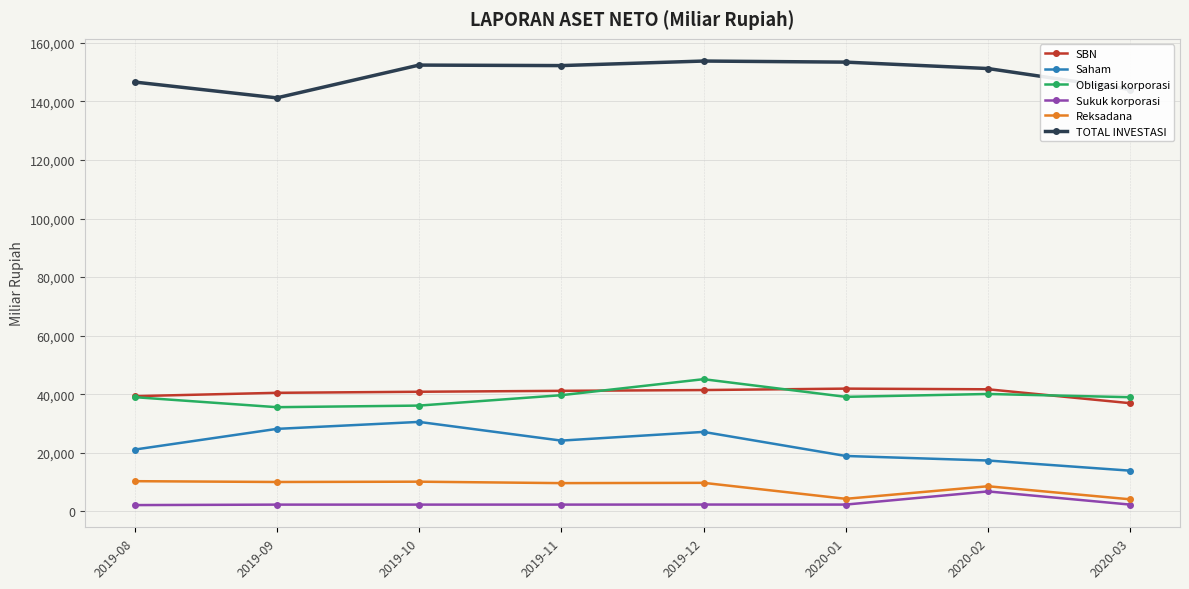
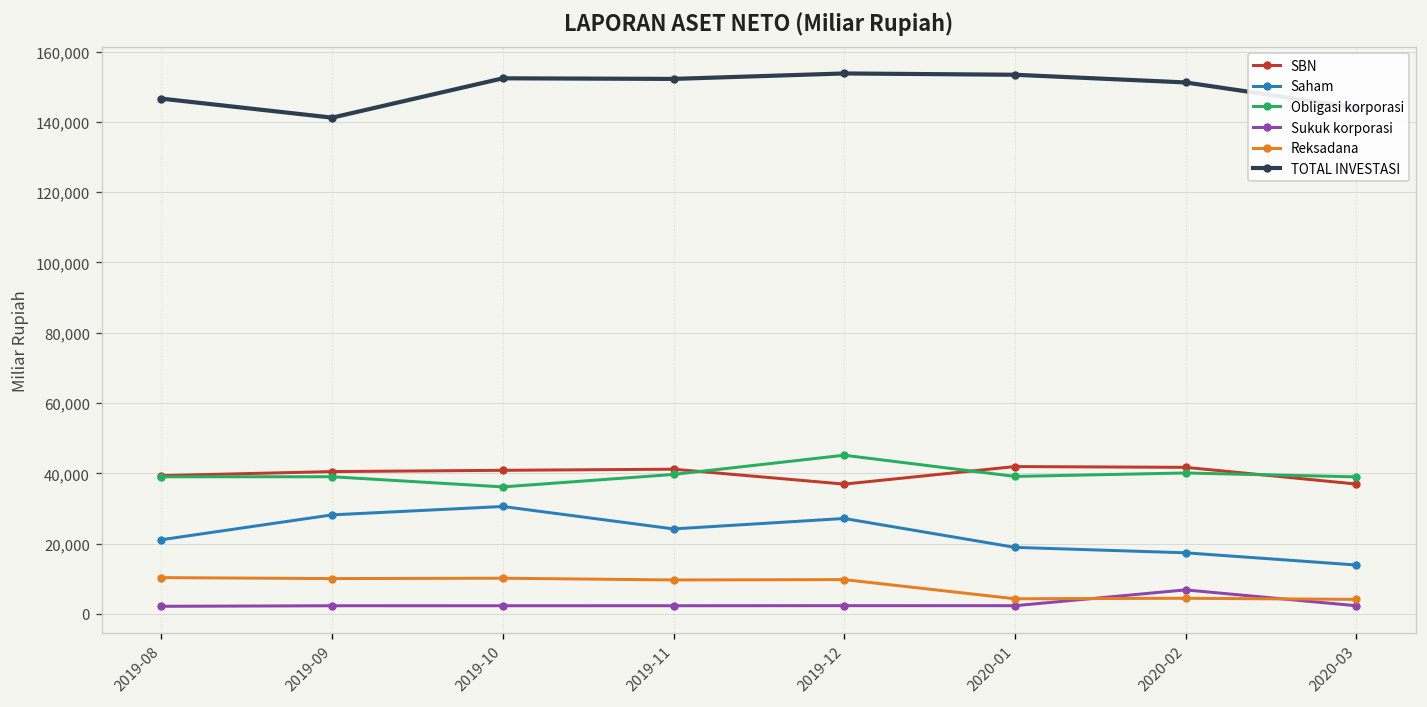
  {
    "SBN": {
      "2019-09": "40,000",
      "2019-10": "41,000",
      "2019-11": "41,000",
-     "2019-12": "41,000",
+     "2019-12": "37,000",
      "2020-01": "42,000",
      "2020-02": "42,000",
      "2020-03": "37,000"
    },
    "Saham": {
      "2019-08": "21,000",
      "2019-09": "28,000",
      "2019-10": "31,000",
      "2019-11": "24,000",
      "2019-12": "27,000",
      "2020-01": "19,000",
      "2020-02": "17,000",
      "2020-03": "14,000"
    },
    "Obligasi korporasi": {
-     "2019-09": "36,000",
+     "2019-09": "39,000",
      "2019-10": "36,000",
      "2019-11": "40,000",
      "2019-12": "45,000",
      "2020-01": "39,000",
      "2020-02": "40,000",
      "2020-03": "39,000"
    },
    "Sukuk korporasi": {
      "2019-08": "2,000",
      "2019-09": "2,000",
      "2019-10": "2,000",
      "2019-11": "2,000",
      "2019-12": "2,000",
      "2020-01": "2,000",
      "2020-02": "7,000",
      "2020-03": "2,000"
    },
    "Reksadana": {
      "2019-08": "10,000",
      "2019-09": "10,000",
      "2019-10": "10,000",
      "2019-11": "10,000",
      "2019-12": "10,000",
      "2020-01": "4,000",
-     "2020-02": "9,000",
+     "2020-02": "4,000",
      "2020-03": "4,000"
    },
    "TOTAL INVESTASI": {
      "2019-08": "147,000",
      "2019-09": "141,000",
      "2019-10": "152,000",
      "2019-11": "152,000",
      "2019-12": "154,000",
      "2020-01": "153,000",
      "2020-02": "151,000"
    }
  }
